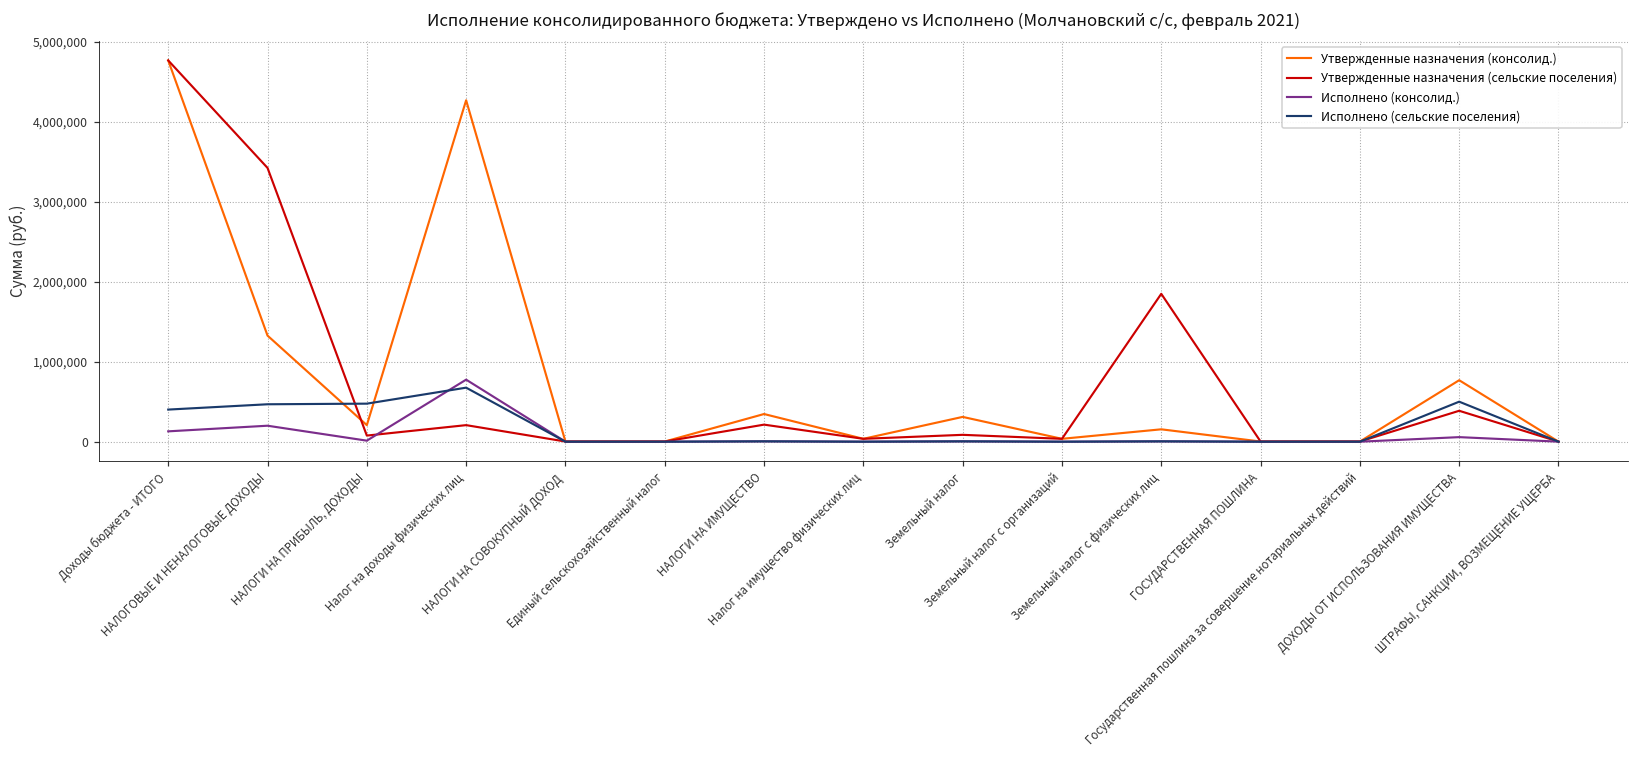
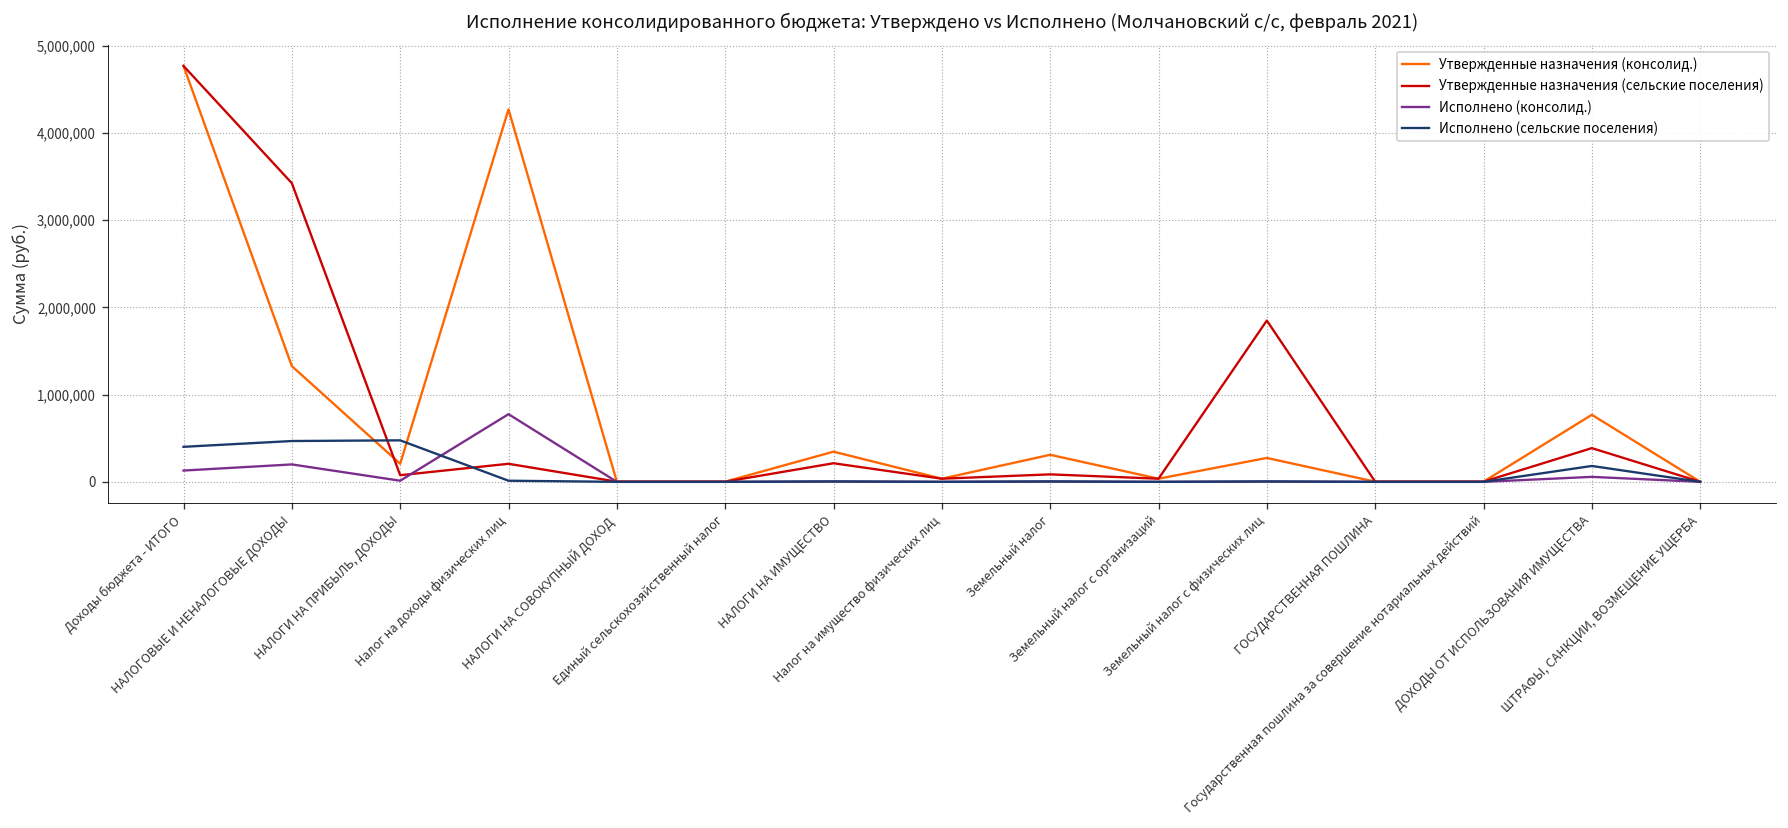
  {
    "Утвержденные назначения (консолид.)": {
      "НАЛОГОВЫЕ И НЕНАЛОГОВЫЕ ДОХОДЫ": "1,300,000",
      "НАЛОГИ НА ПРИБЫЛЬ, ДОХОДЫ": "200,000",
      "Налог на доходы физических лиц": "4,300,000",
      "НАЛОГИ НА ИМУЩЕСТВО": "300,000",
      "Земельный налог": "300,000",
-     "Земельный налог с физических лиц": "200,000",
+     "Земельный налог с физических лиц": "300,000",
      "ДОХОДЫ ОТ ИСПОЛЬЗОВАНИЯ ИМУЩЕСТВА": "800,000"
    },
    "Утвержденные назначения (сельские поселения)": {
      "НАЛОГОВЫЕ И НЕНАЛОГОВЫЕ ДОХОДЫ": "3,400,000",
      "НАЛОГИ НА ПРИБЫЛЬ, ДОХОДЫ": "100,000",
      "Налог на доходы физических лиц": "200,000",
      "НАЛОГИ НА ИМУЩЕСТВО": "200,000",
      "Земельный налог": "100,000",
      "Земельный налог с физических лиц": "1,800,000",
      "ДОХОДЫ ОТ ИСПОЛЬЗОВАНИЯ ИМУЩЕСТВА": "400,000"
    },
    "Исполнено (консолид.)": {
      "Доходы бюджета - ИТОГО": "100,000",
      "НАЛОГОВЫЕ И НЕНАЛОГОВЫЕ ДОХОДЫ": "200,000",
      "НАЛОГИ НА ПРИБЫЛЬ, ДОХОДЫ": "0",
      "Налог на доходы физических лиц": "800,000",
      "ДОХОДЫ ОТ ИСПОЛЬЗОВАНИЯ ИМУЩЕСТВА": "100,000"
    },
    "Исполнено (сельские поселения)": {
      "Доходы бюджета - ИТОГО": "400,000",
      "НАЛОГОВЫЕ И НЕНАЛОГОВЫЕ ДОХОДЫ": "500,000",
      "НАЛОГИ НА ПРИБЫЛЬ, ДОХОДЫ": "500,000",
-     "Налог на доходы физических лиц": "700,000",
-     "ДОХОДЫ ОТ ИСПОЛЬЗОВАНИЯ ИМУЩЕСТВА": "500,000"
+     "Налог на доходы физических лиц": "0",
+     "ДОХОДЫ ОТ ИСПОЛЬЗОВАНИЯ ИМУЩЕСТВА": "200,000"
    }
  }
